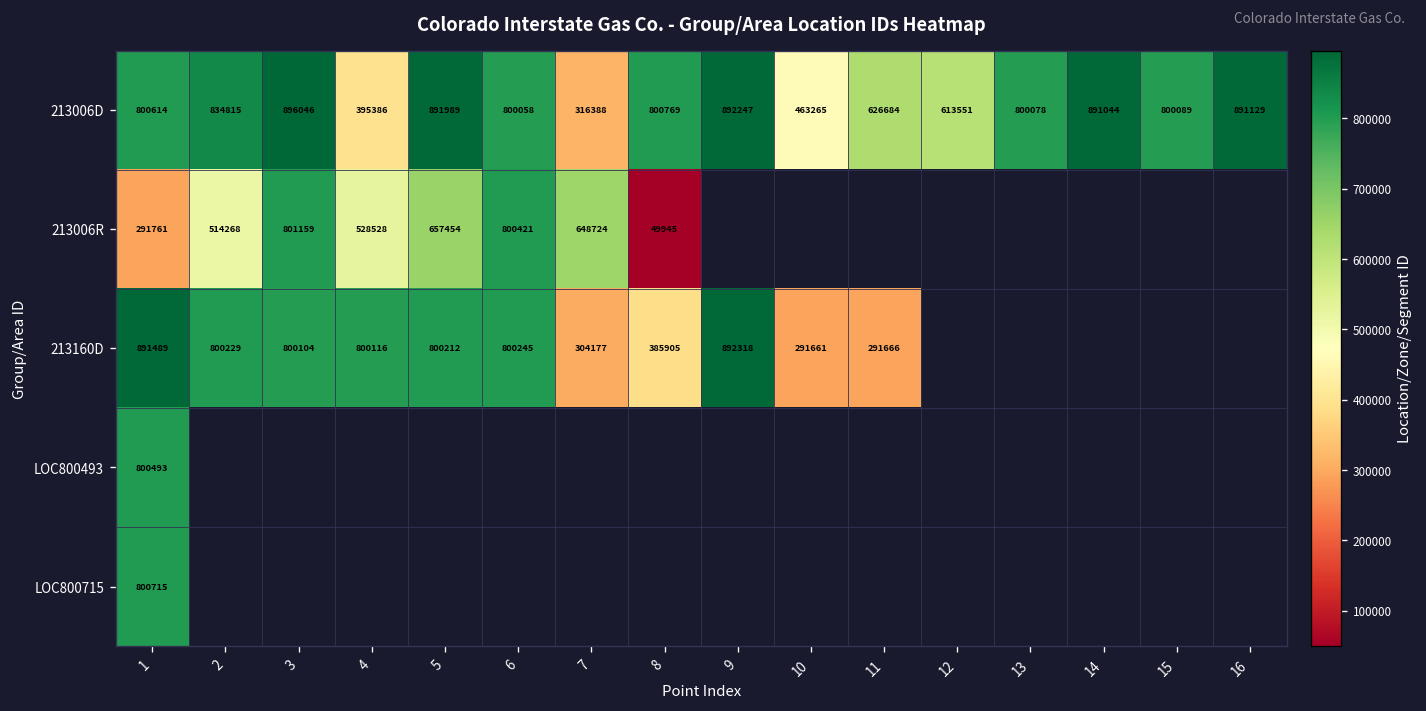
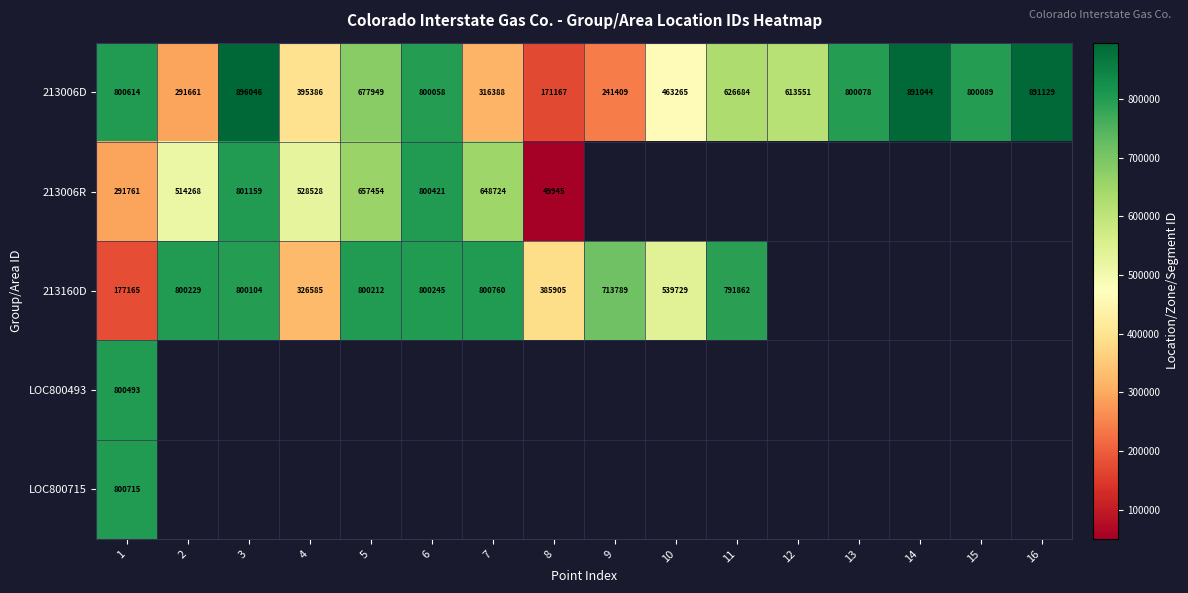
  {
    "213006D": {
      "1": 800614,
-     "2": 834815,
+     "2": 291661,
      "3": 896046,
      "4": 395386,
-     "5": 891989,
+     "5": 677949,
      "6": 800058,
      "7": 316388,
-     "8": 800769,
-     "9": 892247,
+     "8": 171167,
+     "9": 241409,
      "10": 463265,
      "11": 626684,
      "12": 613551,
      "13": 800078,
      "14": 891044,
      "15": 800089,
      "16": 891129
    },
    "213006R": {
      "1": 291761,
      "2": 514268,
      "3": 801159,
      "4": 528528,
      "5": 657454,
      "6": 800421,
      "7": 648724,
      "8": 49945
    },
    "213160D": {
-     "1": 891489,
+     "1": 177165,
      "2": 800229,
      "3": 800104,
-     "4": 800116,
+     "4": 326585,
      "5": 800212,
      "6": 800245,
-     "7": 304177,
+     "7": 800760,
      "8": 385905,
-     "9": 892318,
-     "10": 291661,
-     "11": 291666
+     "9": 713789,
+     "10": 539729,
+     "11": 791862
    },
    "LOC800493": {
      "1": 800493
    },
    "LOC800715": {
      "1": 800715
    }
  }
